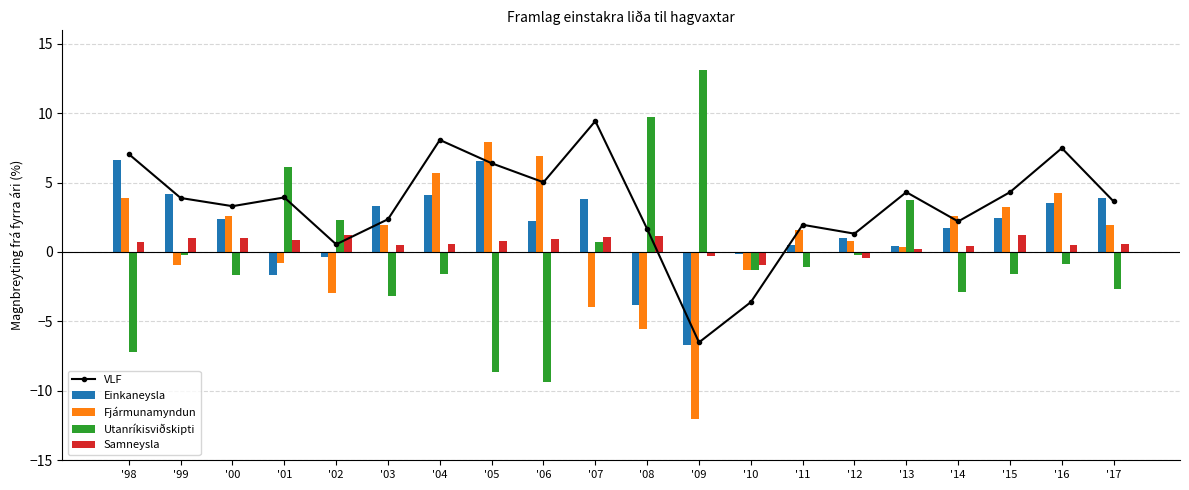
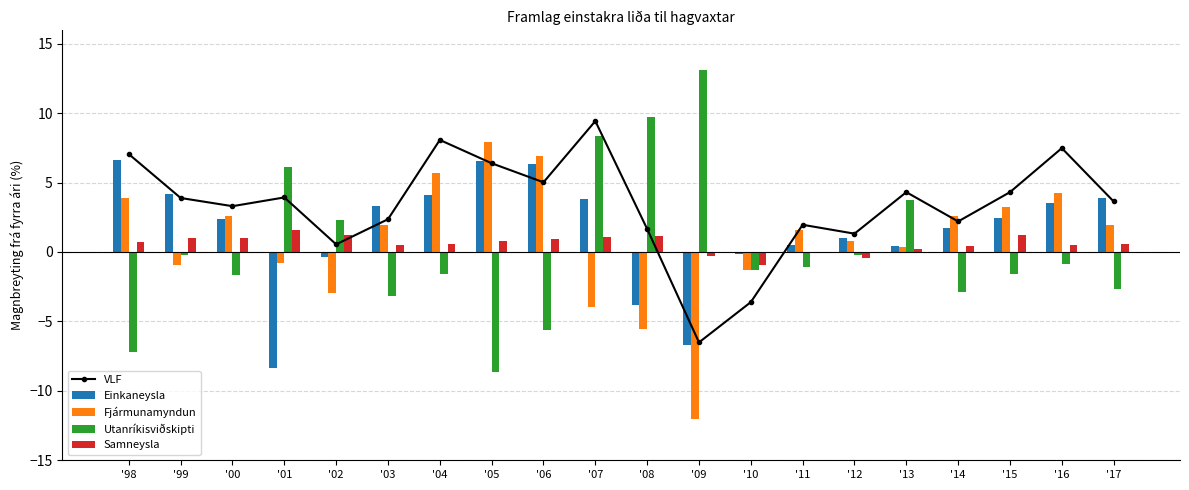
  {
    "Einkaneysla": {
      "'98": 6.6,
      "'99": 4.2,
      "'00": 2.4,
-     "'01": -1.7,
+     "'01": -8.3,
      "'02": -0.4,
      "'03": 3.3,
      "'04": 4.1,
      "'05": 6.5,
-     "'06": 2.3,
+     "'06": 6.4,
      "'07": 3.8,
      "'08": -3.8,
      "'09": -6.7,
      "'11": 0.5,
      "'12": 1.0,
      "'13": 0.5,
      "'14": 1.7,
      "'15": 2.5,
      "'16": 3.6,
      "'17": 3.9
    },
    "VLF": {
      "'98": 7.1,
      "'99": 3.9,
      "'00": 3.3,
      "'01": 3.9,
      "'02": 0.6,
      "'03": 2.4,
      "'04": 8.1,
      "'05": 6.4,
      "'06": 5.0,
      "'07": 9.4,
      "'08": 1.7,
      "'09": -6.5,
      "'10": -3.6,
      "'11": 2.0,
      "'12": 1.3,
      "'13": 4.3,
      "'14": 2.2,
      "'15": 4.3,
      "'16": 7.5,
      "'17": 3.6
    },
    "Fjármunamyndun": {
      "'98": 3.9,
      "'99": -1.0,
      "'00": 2.6,
      "'01": -0.8,
      "'02": -3.0,
      "'03": 1.9,
      "'04": 5.7,
      "'05": 7.9,
      "'06": 6.9,
      "'07": -4.0,
      "'08": -5.6,
      "'09": -12.0,
      "'10": -1.3,
      "'11": 1.6,
      "'12": 0.8,
      "'13": 0.4,
      "'14": 2.6,
      "'15": 3.2,
      "'16": 4.3,
      "'17": 2.0
    },
    "Utanríkisviðskipti": {
      "'98": -7.2,
      "'99": -0.2,
      "'00": -1.7,
      "'01": 6.1,
      "'02": 2.3,
      "'03": -3.2,
      "'04": -1.6,
      "'05": -8.7,
-     "'06": -9.3,
-     "'07": 0.7,
+     "'06": -5.6,
+     "'07": 8.4,
      "'08": 9.7,
      "'09": 13.1,
      "'10": -1.3,
      "'11": -1.1,
      "'12": -0.2,
      "'13": 3.7,
      "'14": -2.9,
      "'15": -1.6,
      "'16": -0.8,
      "'17": -2.7
    },
    "Samneysla": {
      "'98": 0.7,
      "'99": 1.0,
      "'00": 1.0,
-     "'01": 0.9,
+     "'01": 1.6,
      "'02": 1.3,
      "'03": 0.5,
      "'04": 0.6,
      "'05": 0.8,
      "'06": 1.0,
      "'07": 1.1,
      "'08": 1.1,
      "'09": -0.3,
      "'10": -0.9,
      "'12": -0.5,
      "'13": 0.3,
      "'14": 0.4,
      "'15": 1.2,
      "'16": 0.5,
      "'17": 0.6
    }
  }
